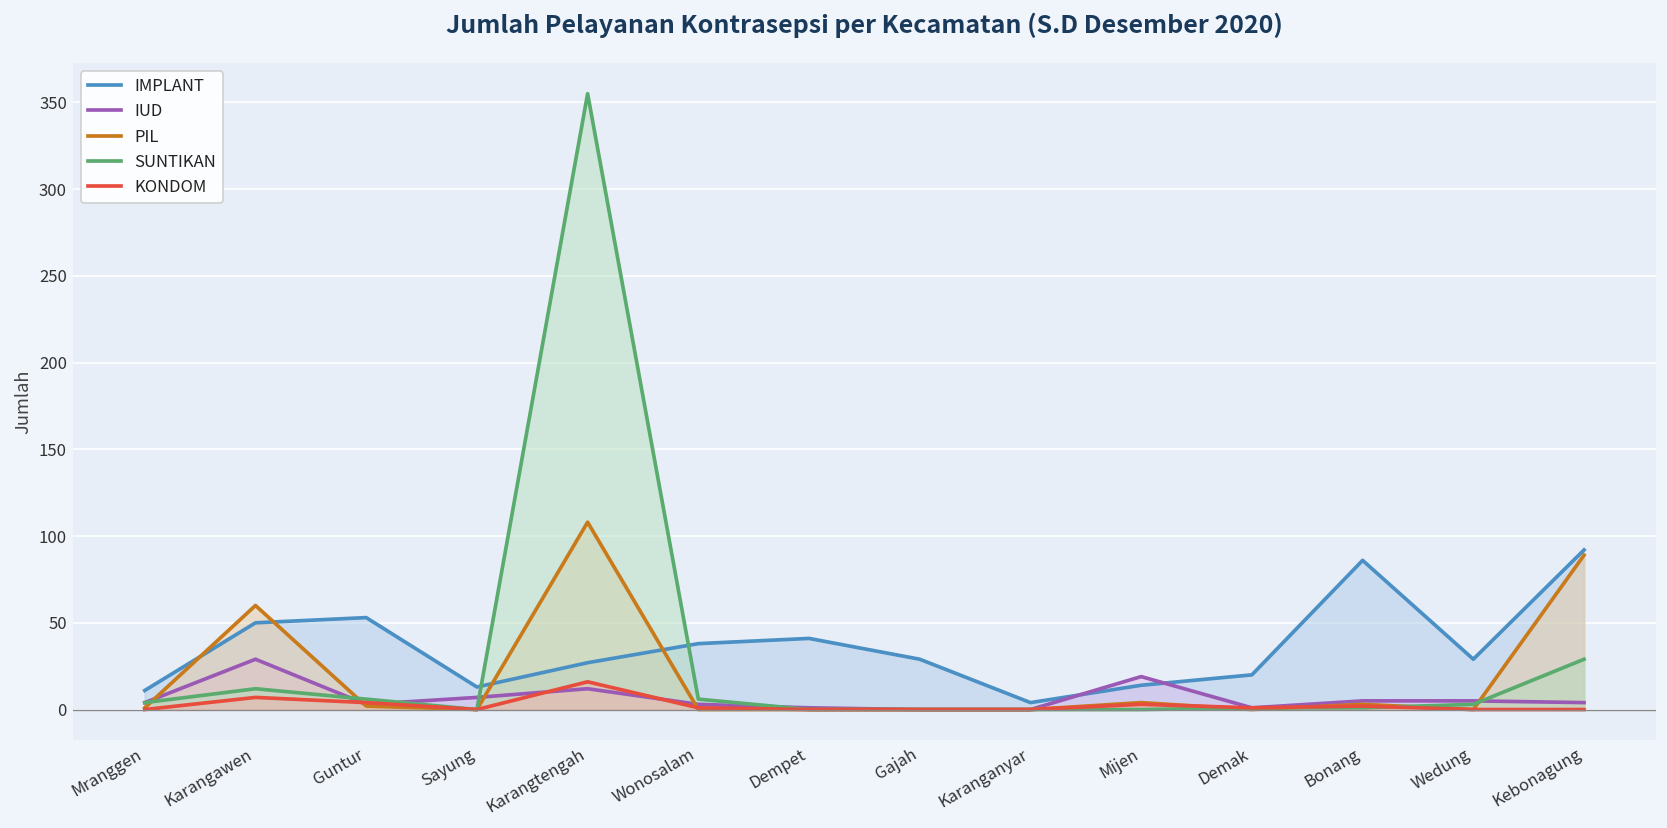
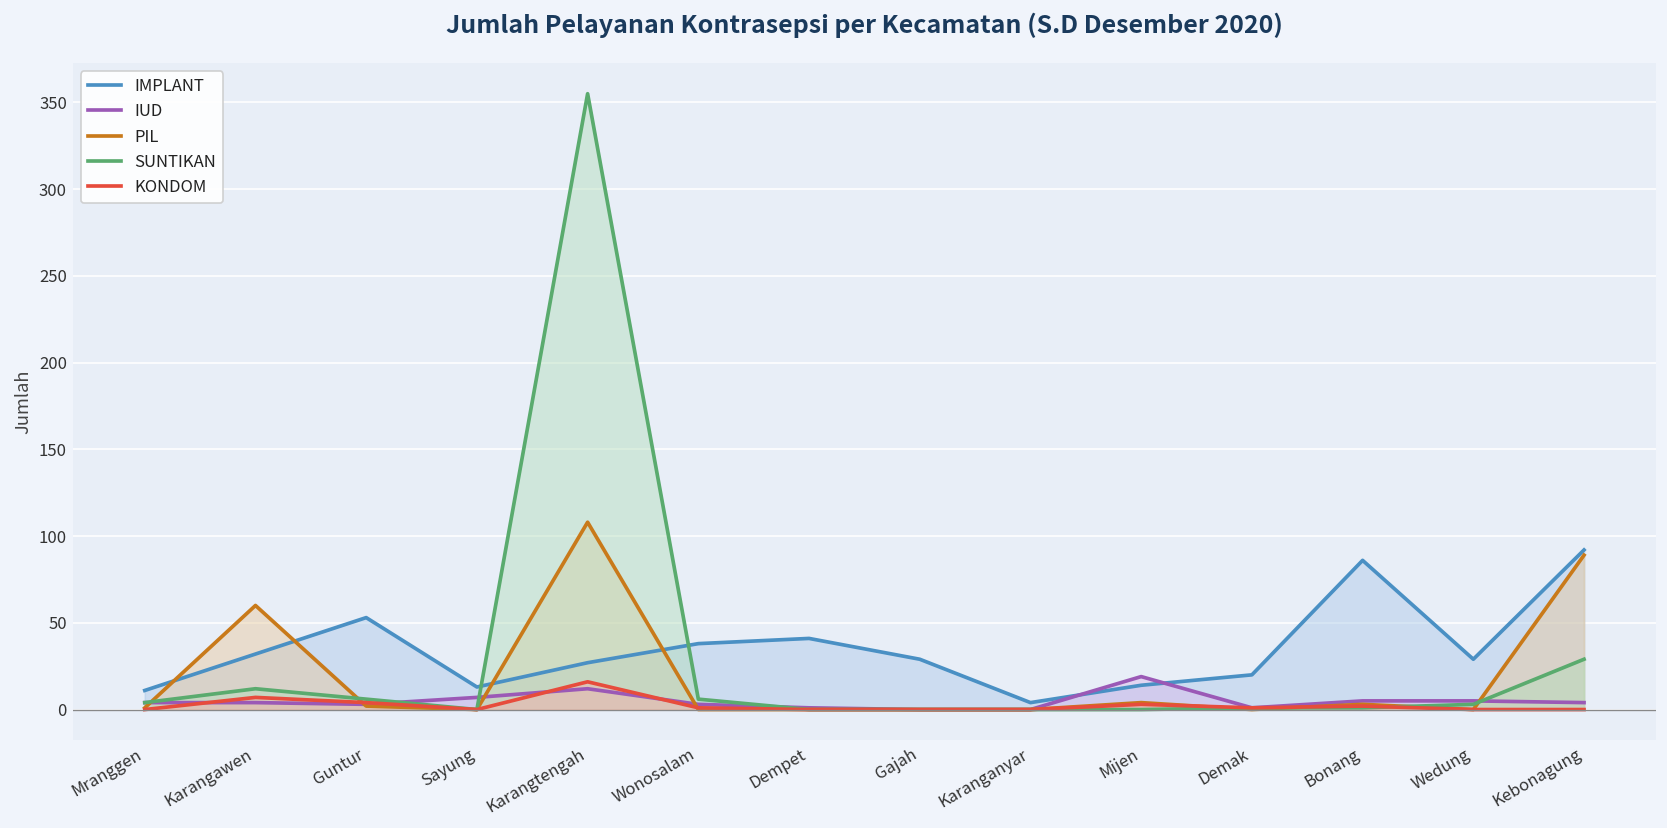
  {
    "IMPLANT": {
      "Mranggen": 11,
-     "Karangawen": 50,
+     "Karangawen": 32,
      "Guntur": 53,
      "Sayung": 13,
      "Karangtengah": 27,
      "Wonosalam": 38,
      "Dempet": 41,
      "Gajah": 29,
      "Karanganyar": 4,
      "Mijen": 14,
      "Demak": 20,
      "Bonang": 86,
      "Wedung": 29,
      "Kebonagung": 92
    },
    "IUD": {
-     "Karangawen": 29,
+     "Karangawen": 4,
      "Sayung": 7,
      "Karangtengah": 12,
      "Wonosalam": 3,
      "Mijen": 19,
      "Bonang": 5,
      "Wedung": 5,
      "Kebonagung": 4
    },
    "PIL": {
      "Karangawen": 60,
      "Karangtengah": 108,
      "Kebonagung": 89
    },
    "SUNTIKAN": {
      "Karangawen": 12,
      "Guntur": 6,
      "Karangtengah": 355,
      "Wonosalam": 6,
      "Mijen": 0,
      "Wedung": 3,
      "Kebonagung": 29
    },
    "KONDOM": {
      "Karangawen": 7,
      "Karangtengah": 16,
      "Kebonagung": 0
    }
  }
